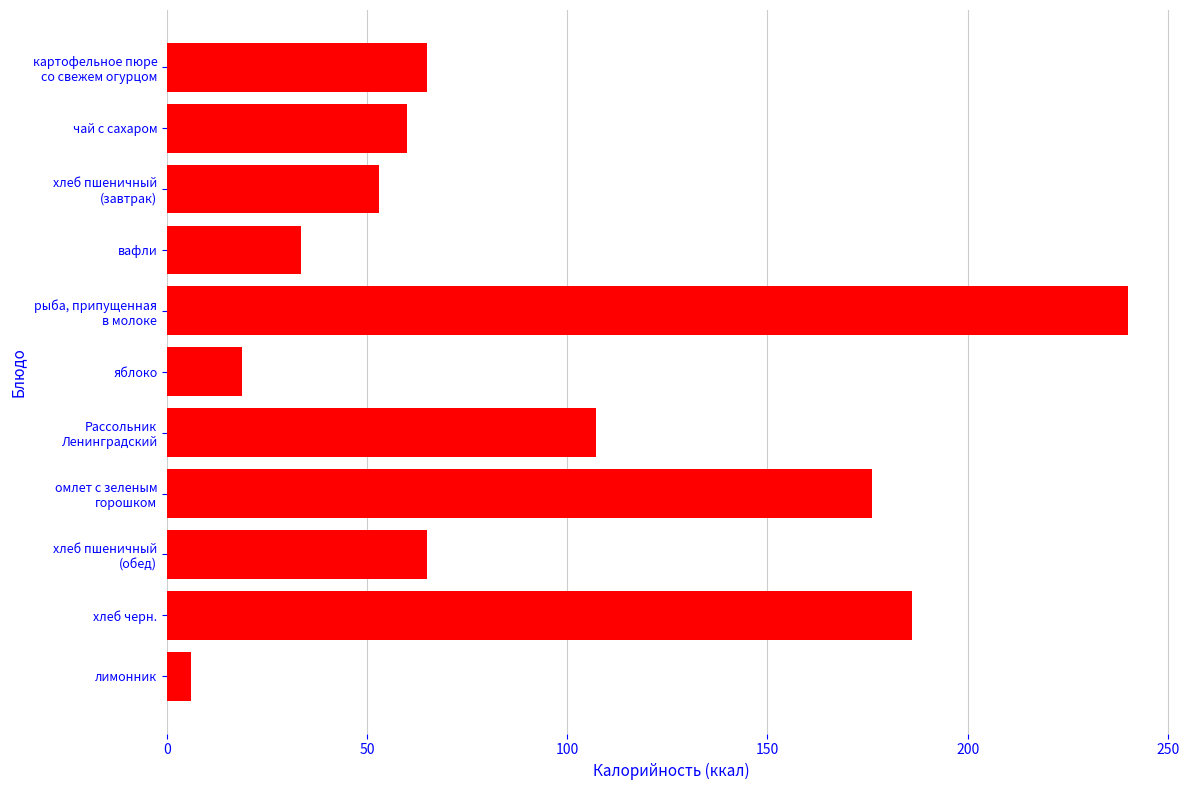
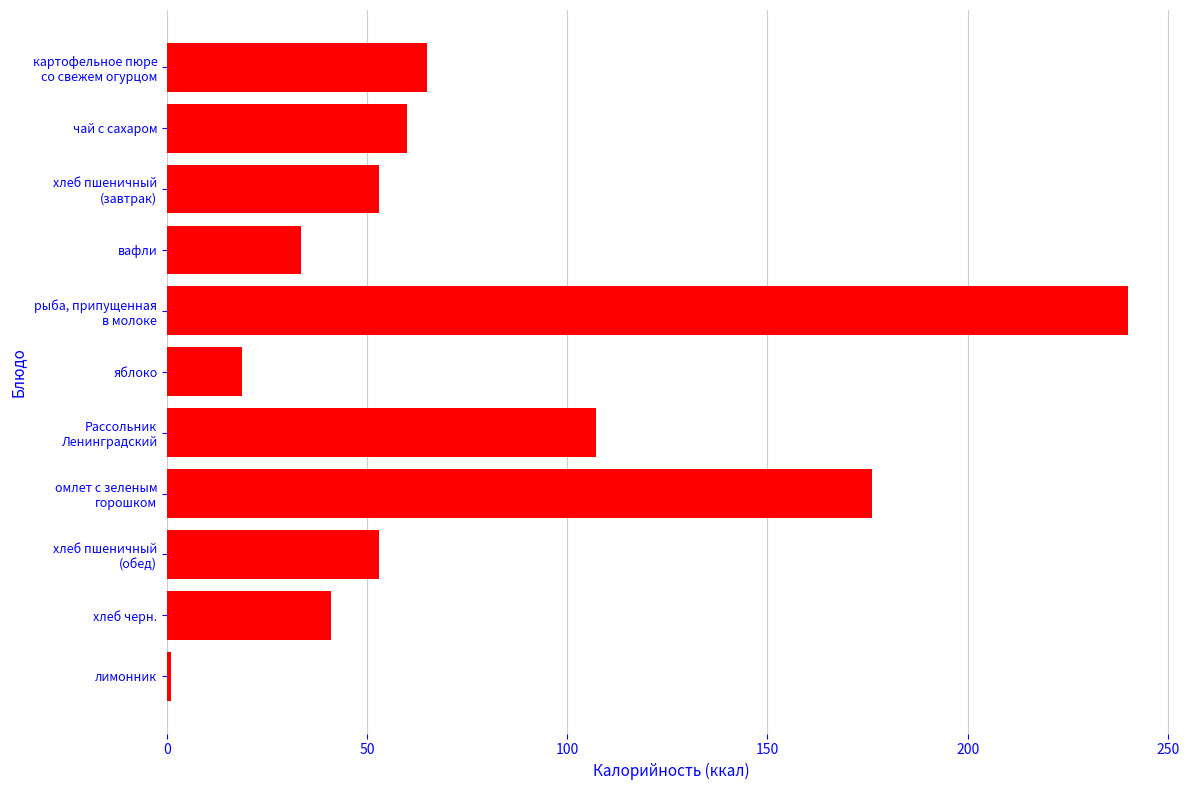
  {
    "картофельное пюре со свежем огурцом": 65,
    "чай с сахаром": 60,
    "хлеб пшеничный (завтрак)": 53,
    "вафли": 33,
    "рыба, припущенная в молоке": 240,
    "яблоко": 19,
    "Рассольник Ленинградский": 107,
    "омлет с зеленым горошком": 176,
-   "хлеб пшеничный (обед)": 65,
-   "хлеб черн.": 186,
-   "лимонник": 6
+   "хлеб пшеничный (обед)": 53,
+   "хлеб черн.": 41,
+   "лимонник": 1
  }
